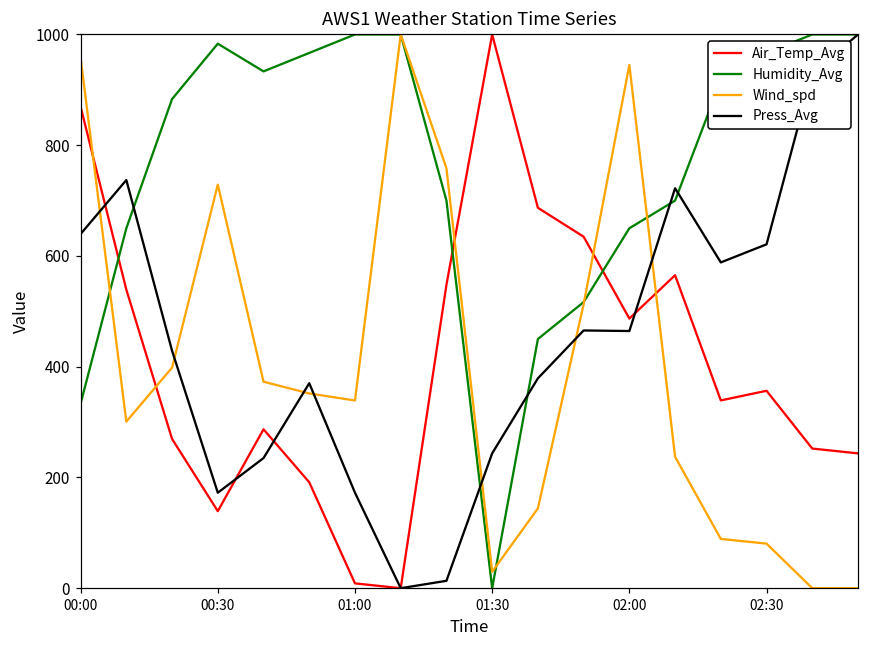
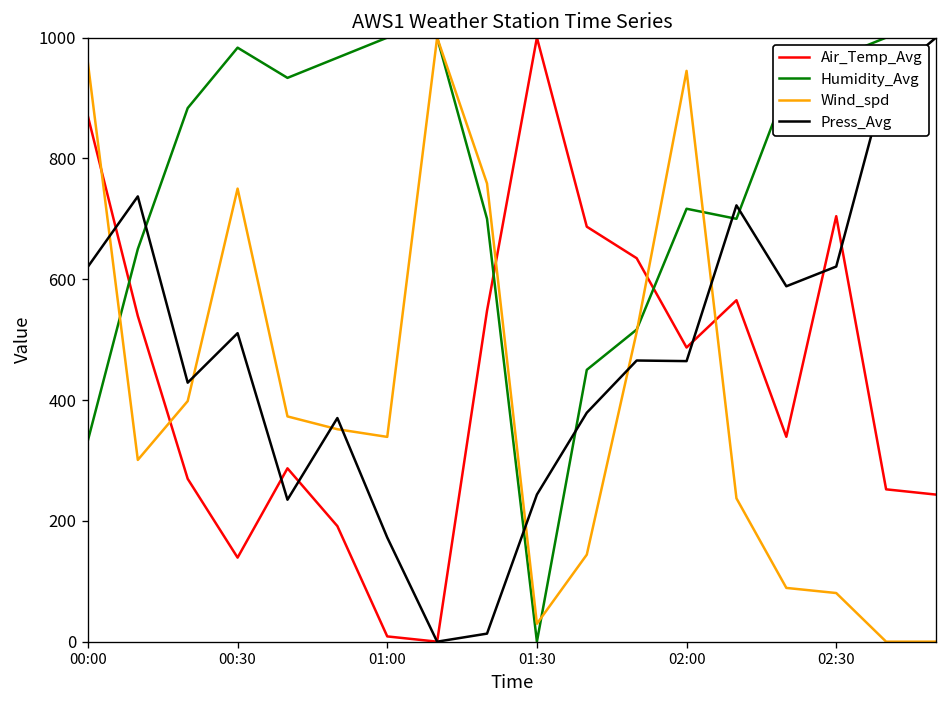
  {
    "Air_Temp_Avg": {
      "00:00": 870,
      "00:30": 140,
      "01:00": 10,
      "01:30": 1000,
      "02:00": 490,
-     "02:30": 360
+     "02:30": 700
    },
    "Humidity_Avg": {
      "00:00": 330,
      "00:30": 980,
      "01:00": 1000,
      "01:30": 0,
-     "02:00": 650
+     "02:00": 720
    },
    "Wind_spd": {
      "00:00": 960,
-     "00:30": 730,
+     "00:30": 750,
      "01:00": 340,
      "01:30": 30,
      "02:00": 940,
      "02:30": 80
    },
    "Press_Avg": {
-     "00:00": 640,
-     "00:30": 170,
+     "00:00": 620,
+     "00:30": 510,
      "01:00": 170,
      "01:30": 240,
      "02:00": 460,
      "02:30": 620
    }
  }
